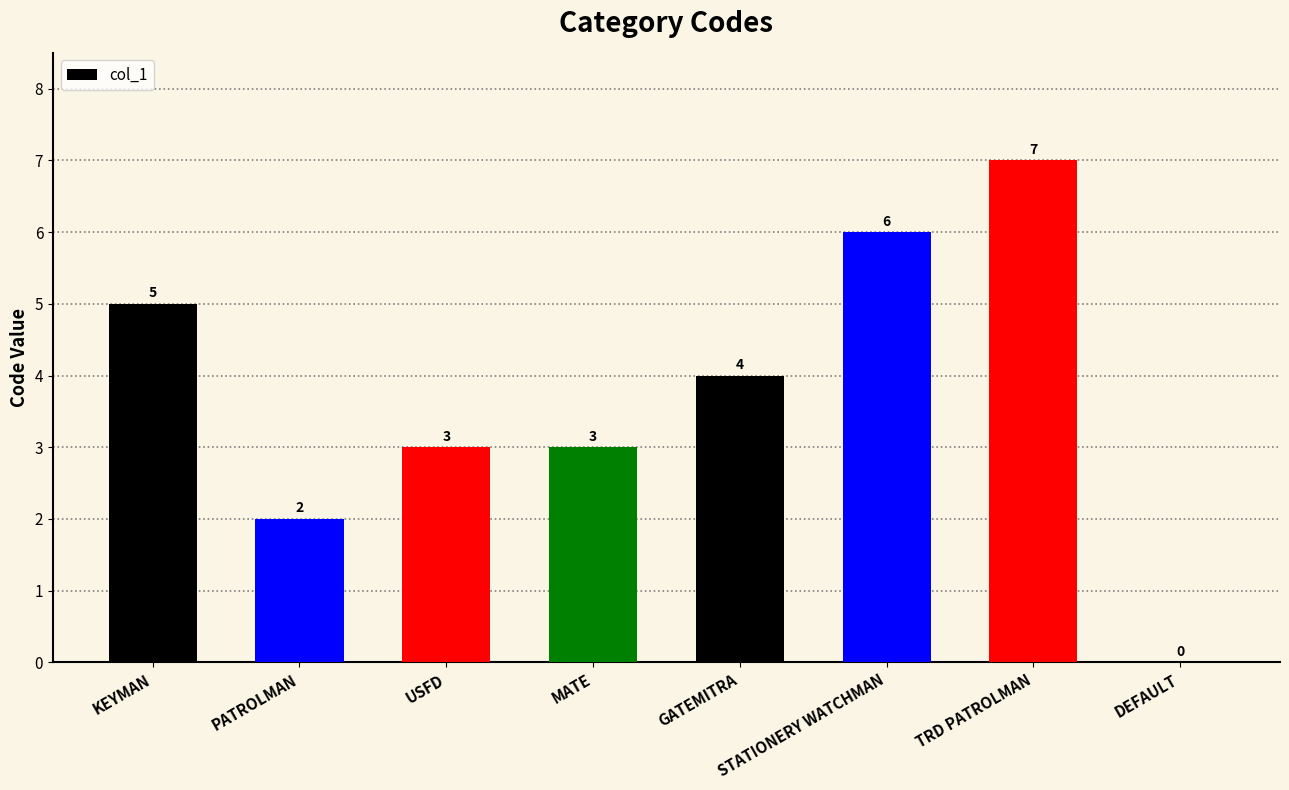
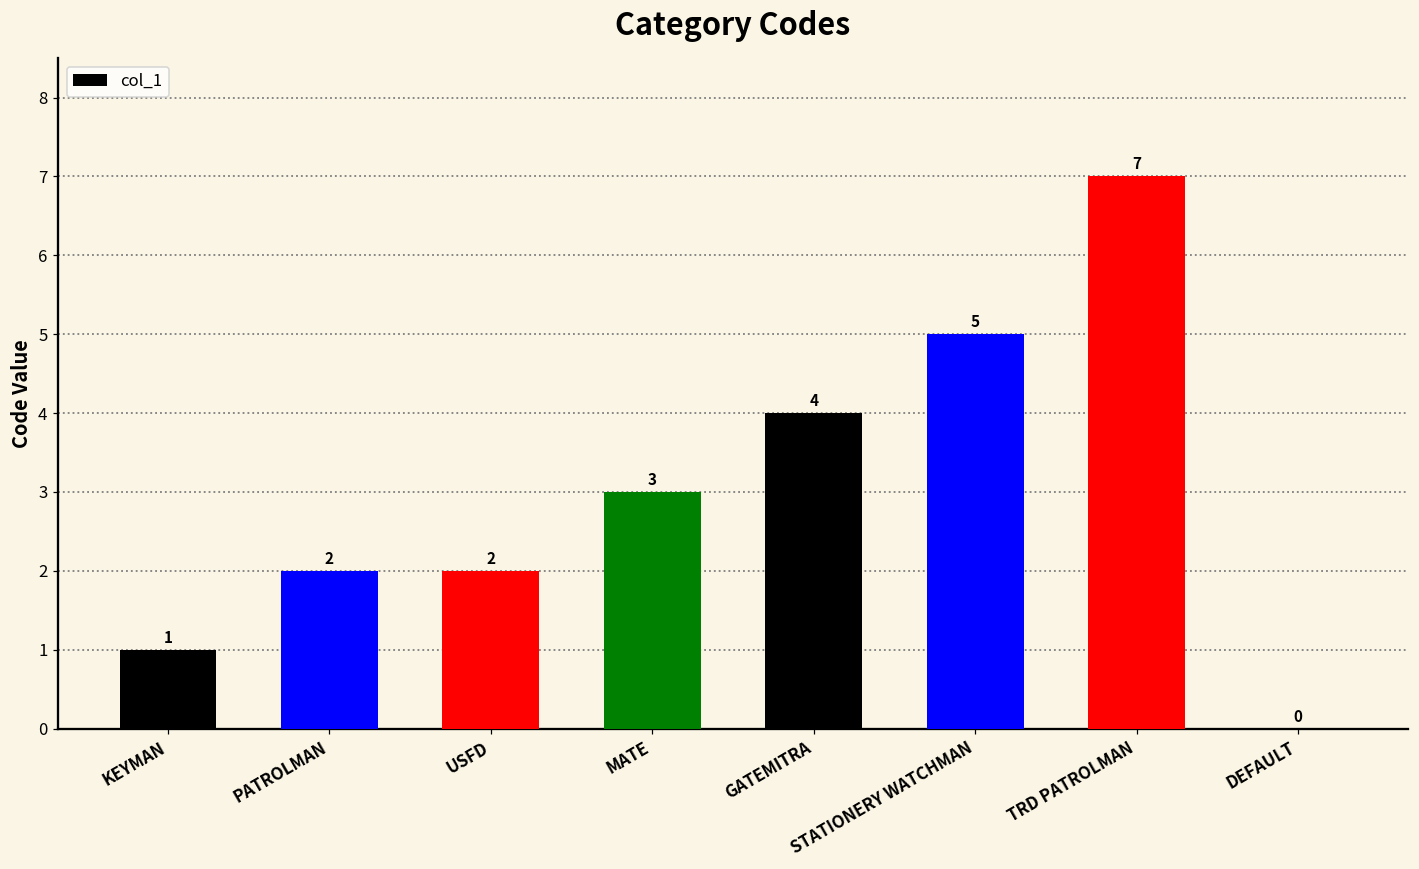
  {
-   "KEYMAN": 5,
+   "KEYMAN": 1,
    "PATROLMAN": 2,
-   "USFD": 3,
+   "USFD": 2,
    "MATE": 3,
    "GATEMITRA": 4,
-   "STATIONERY WATCHMAN": 6,
+   "STATIONERY WATCHMAN": 5,
    "TRD PATROLMAN": 7,
    "DEFAULT": 0
  }
